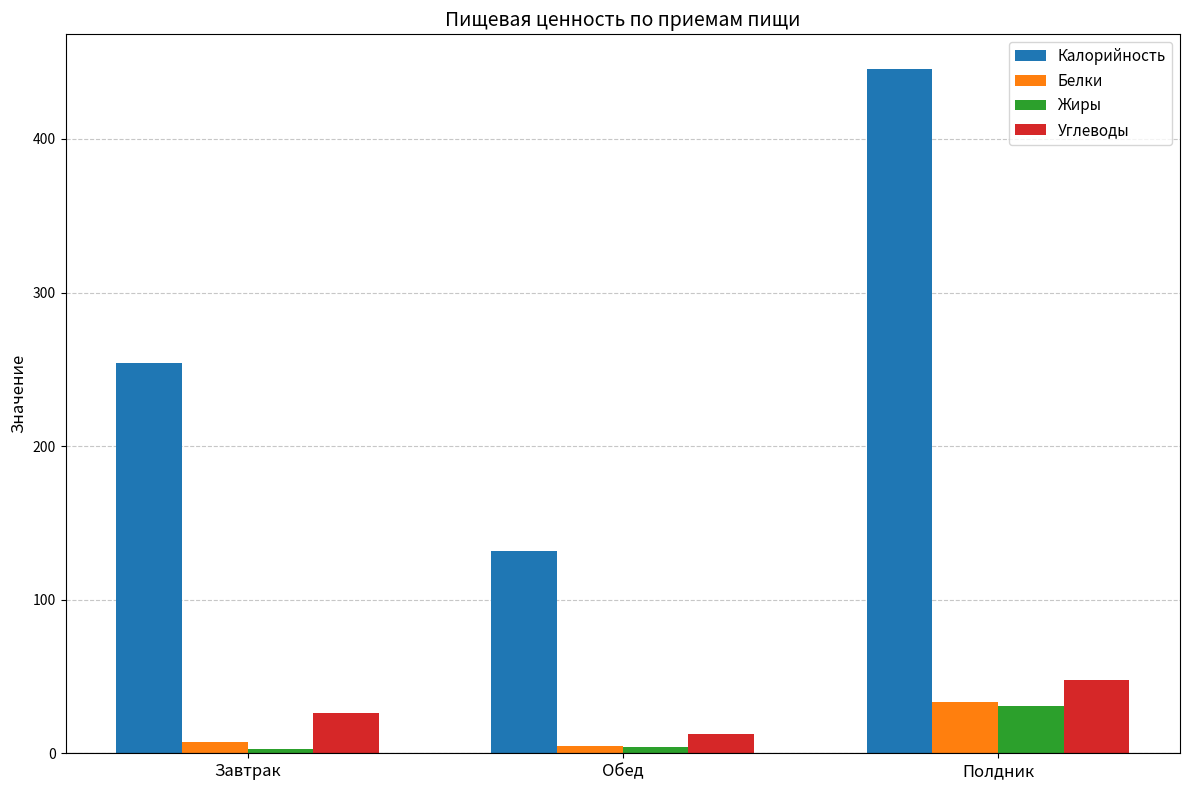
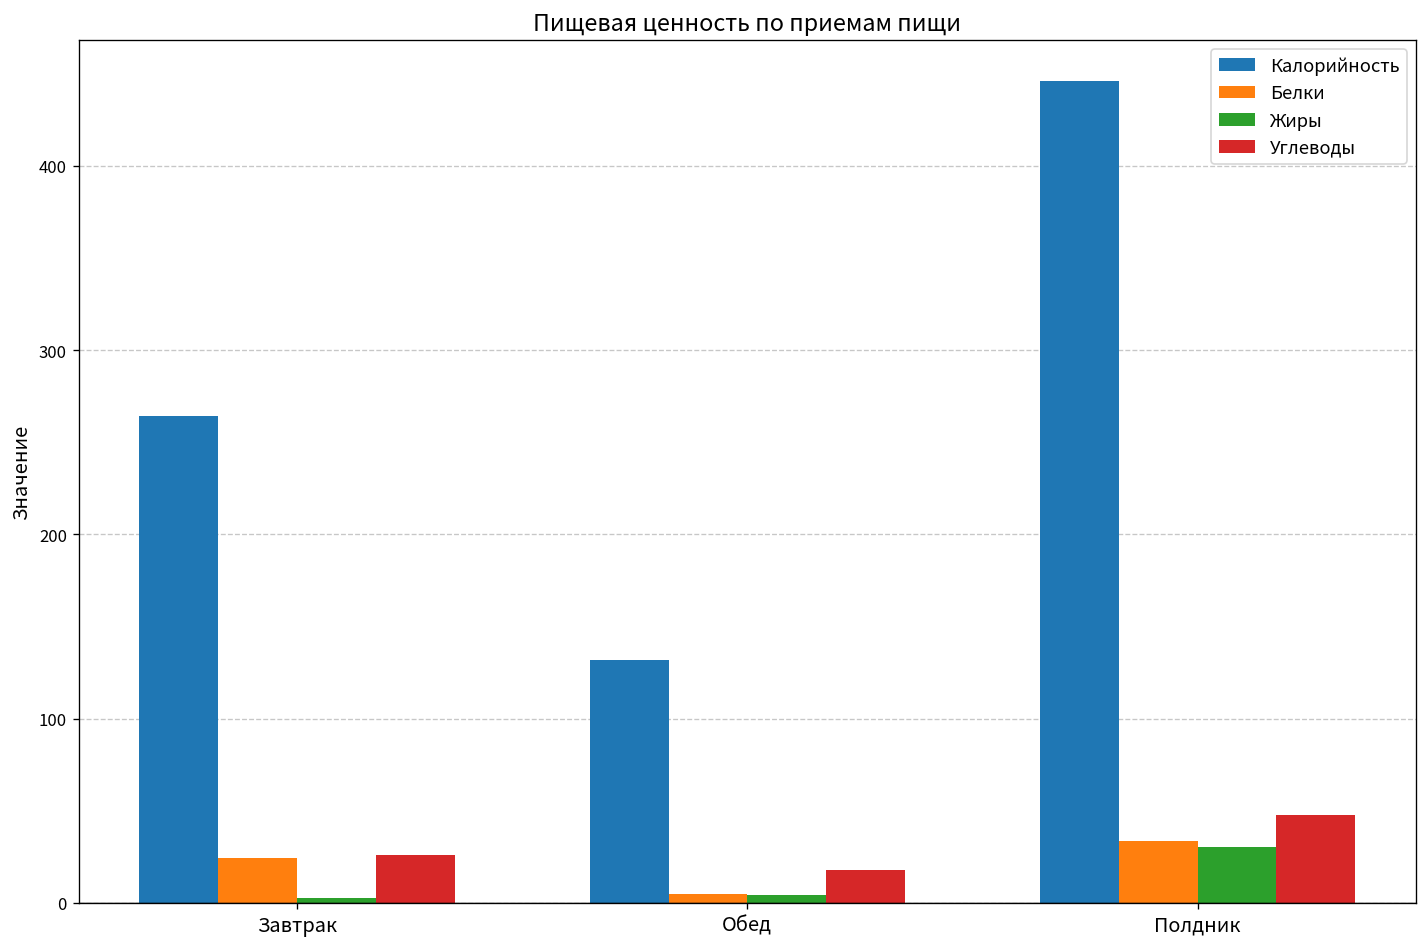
  {
    "Калорийность": {
-     "Завтрак": 254,
+     "Завтрак": 264,
      "Обед": 132,
      "Полдник": 446
    },
    "Белки": {
-     "Завтрак": 7,
+     "Завтрак": 24,
      "Обед": 5,
      "Полдник": 34
    },
    "Жиры": {
      "Завтрак": 3,
      "Обед": 4,
      "Полдник": 31
    },
    "Углеводы": {
      "Завтрак": 26,
-     "Обед": 12,
+     "Обед": 18,
      "Полдник": 48
    }
  }
